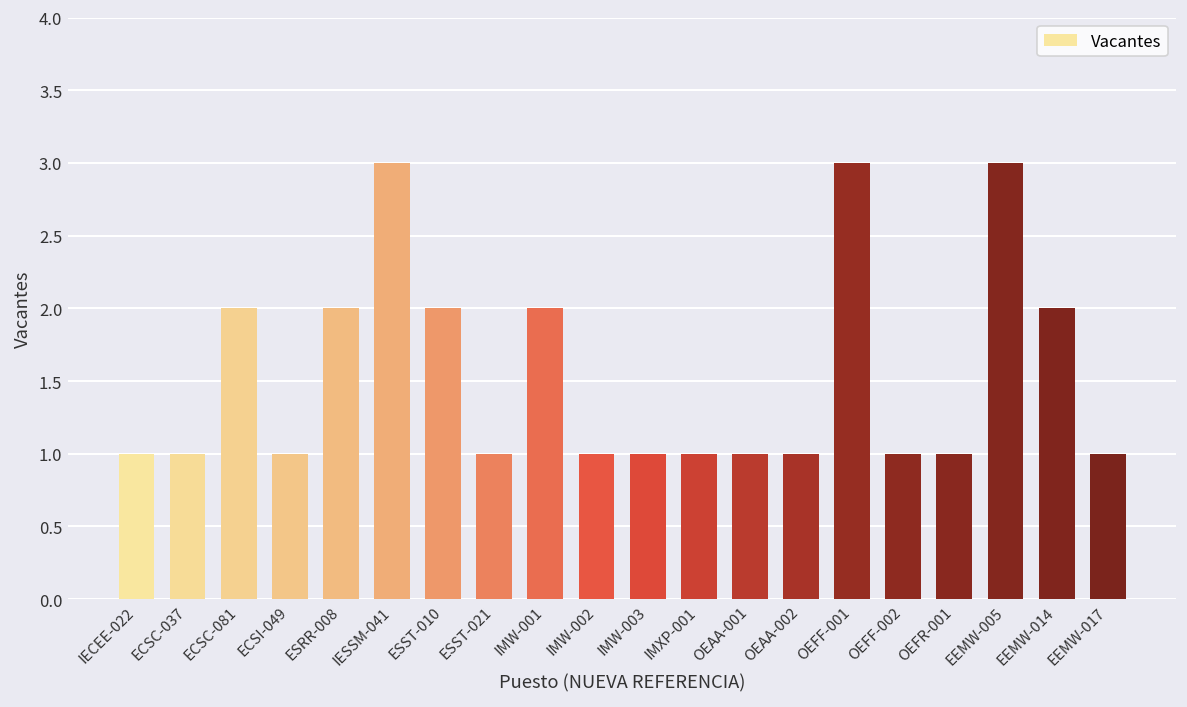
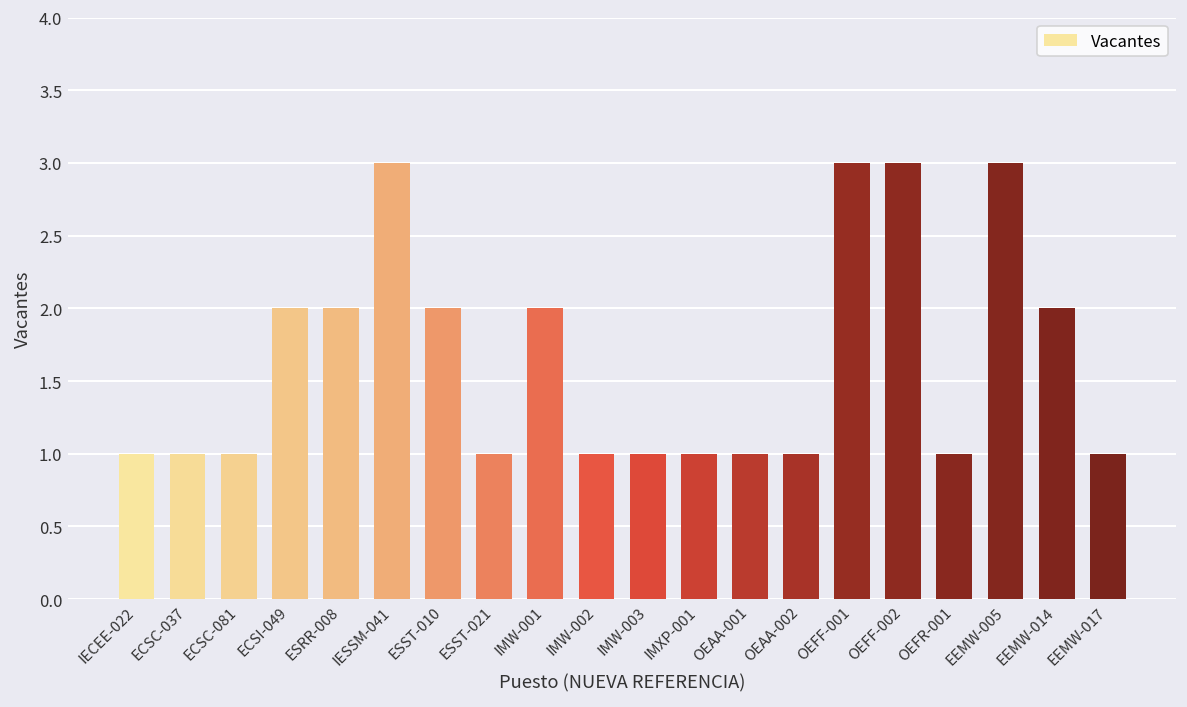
  {
    "IECEE-022": 1,
    "ECSC-037": 1,
-   "ECSC-081": 2,
-   "ECSI-049": 1,
+   "ECSC-081": 1,
+   "ECSI-049": 2,
    "ESRR-008": 2,
    "IESSM-041": 3,
    "ESST-010": 2,
    "ESST-021": 1,
    "IMW-001": 2,
    "IMW-002": 1,
    "IMW-003": 1,
    "IMXP-001": 1,
    "OEAA-001": 1,
    "OEAA-002": 1,
    "OEFF-001": 3,
-   "OEFF-002": 1,
+   "OEFF-002": 3,
    "OEFR-001": 1,
    "EEMW-005": 3,
    "EEMW-014": 2,
    "EEMW-017": 1
  }
